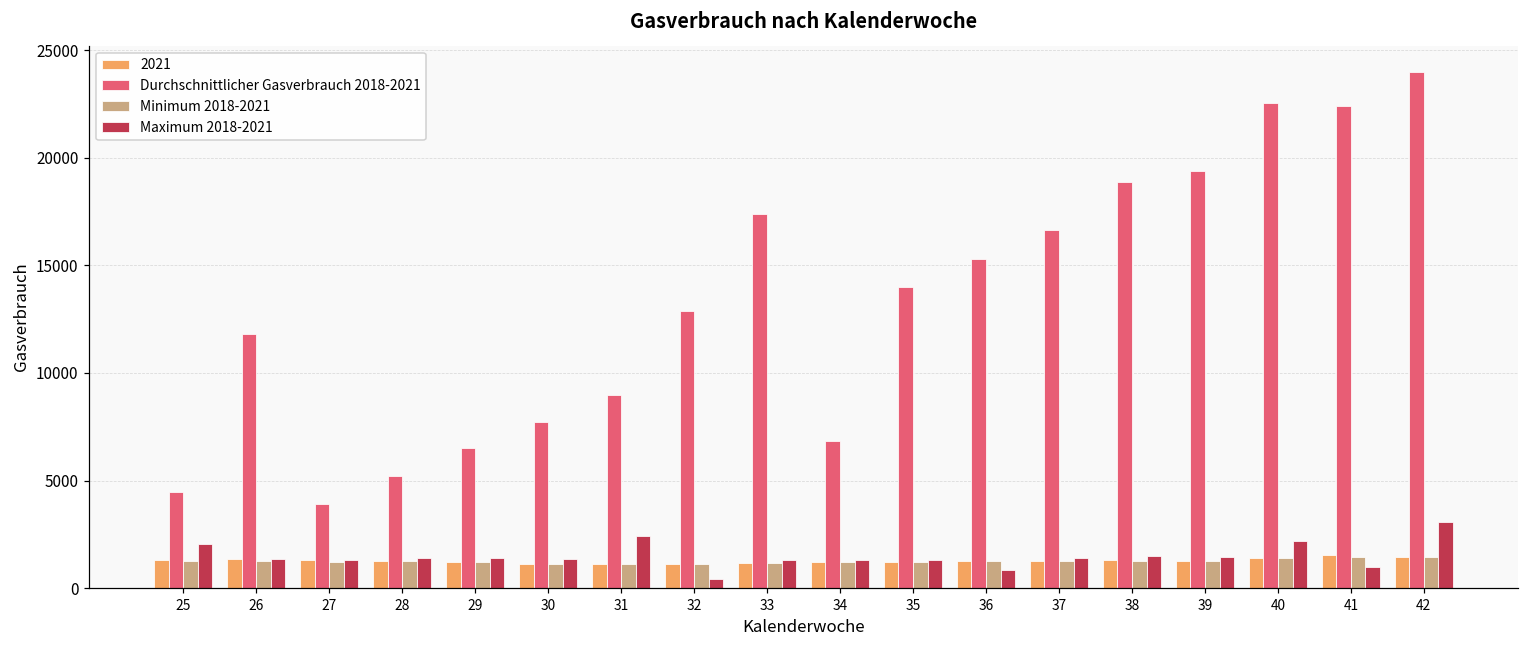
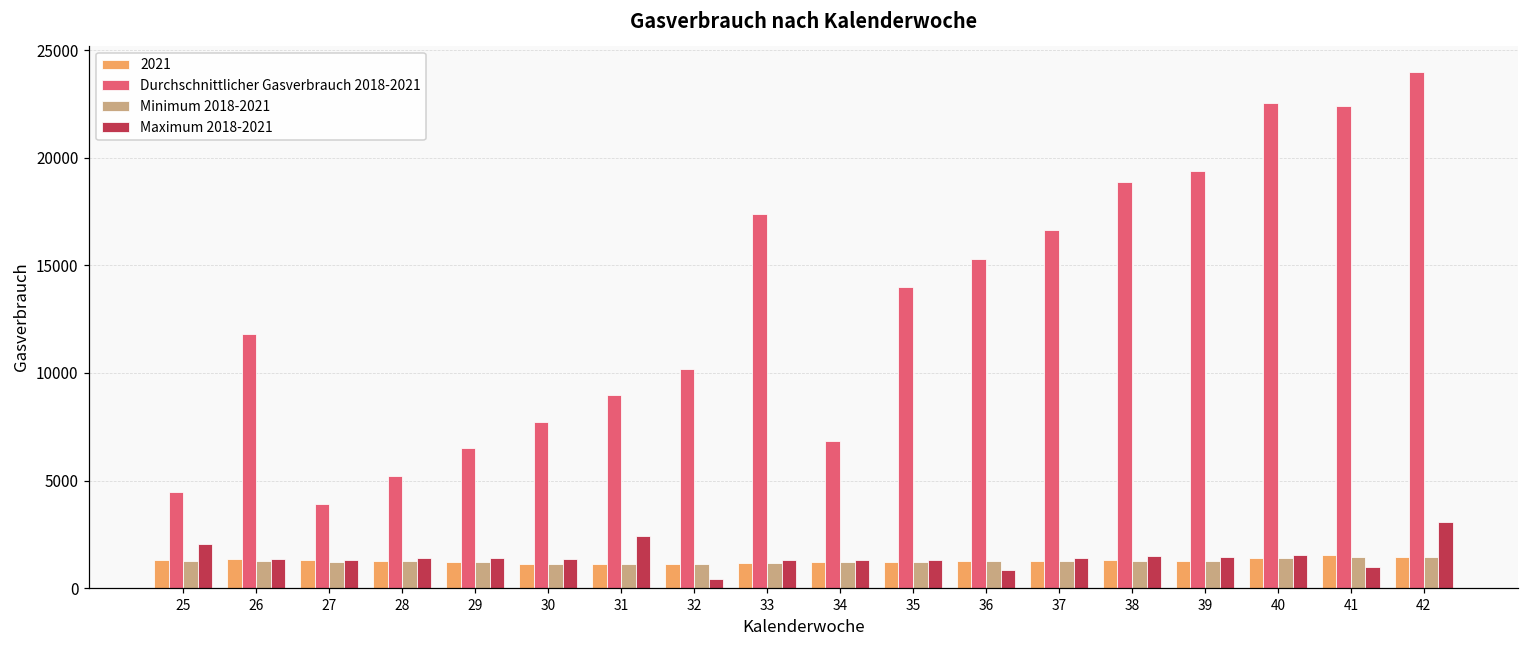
  {
    "Durchschnittlicher Gasverbrauch 2018-2021": {
      "25": 4500,
      "26": 11800,
      "27": 3900,
      "28": 5200,
      "29": 6500,
      "30": 7700,
      "31": 9000,
-     "32": 12900,
+     "32": 10200,
      "33": 17400,
      "34": 6800,
      "35": 14000,
      "36": 15300,
      "37": 16600,
      "38": 18900,
      "39": 19400,
      "40": 22600,
      "41": 22400,
      "42": 24000
    },
    "Maximum 2018-2021": {
      "25": 2000,
      "26": 1400,
      "27": 1300,
      "28": 1400,
      "29": 1400,
      "30": 1300,
      "31": 2400,
      "32": 400,
      "33": 1300,
      "34": 1300,
      "35": 1300,
      "36": 800,
      "37": 1400,
      "38": 1500,
      "39": 1500,
-     "40": 2200,
+     "40": 1500,
      "41": 1000,
      "42": 3100
    }
  }
